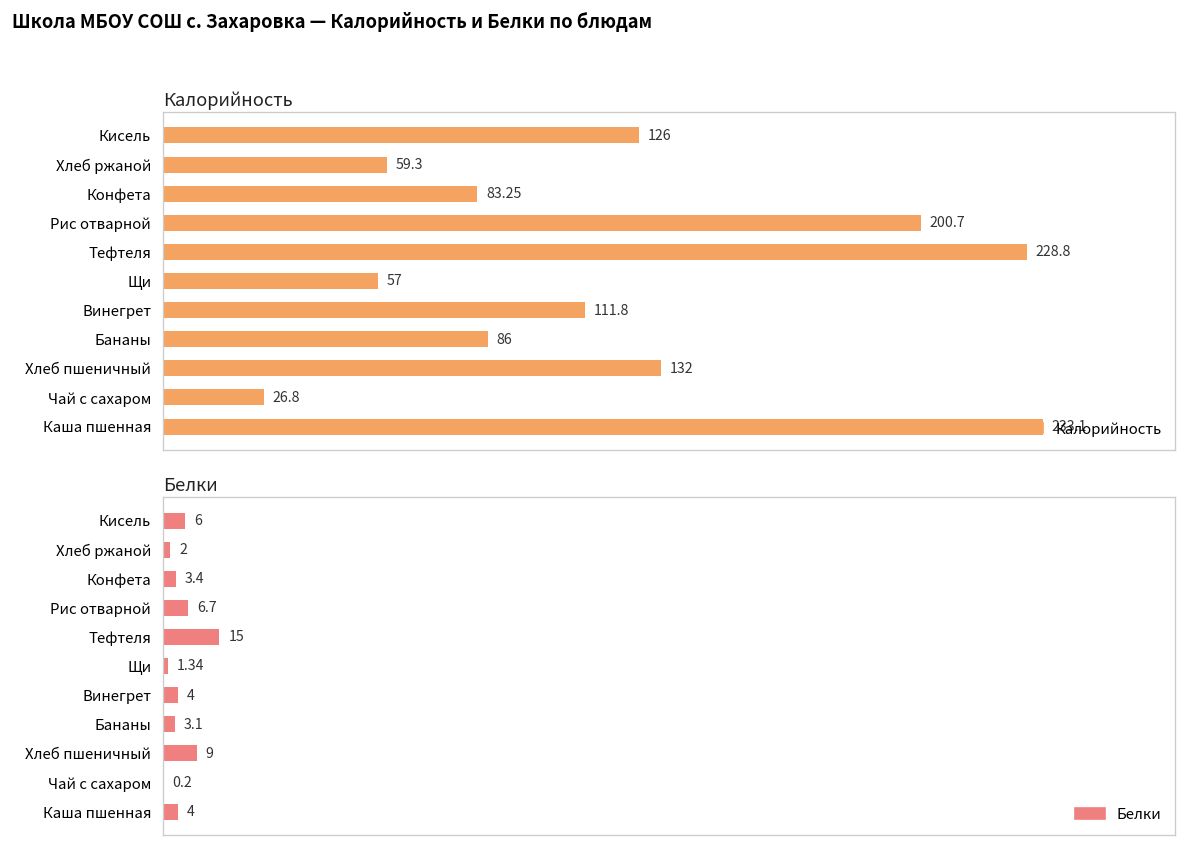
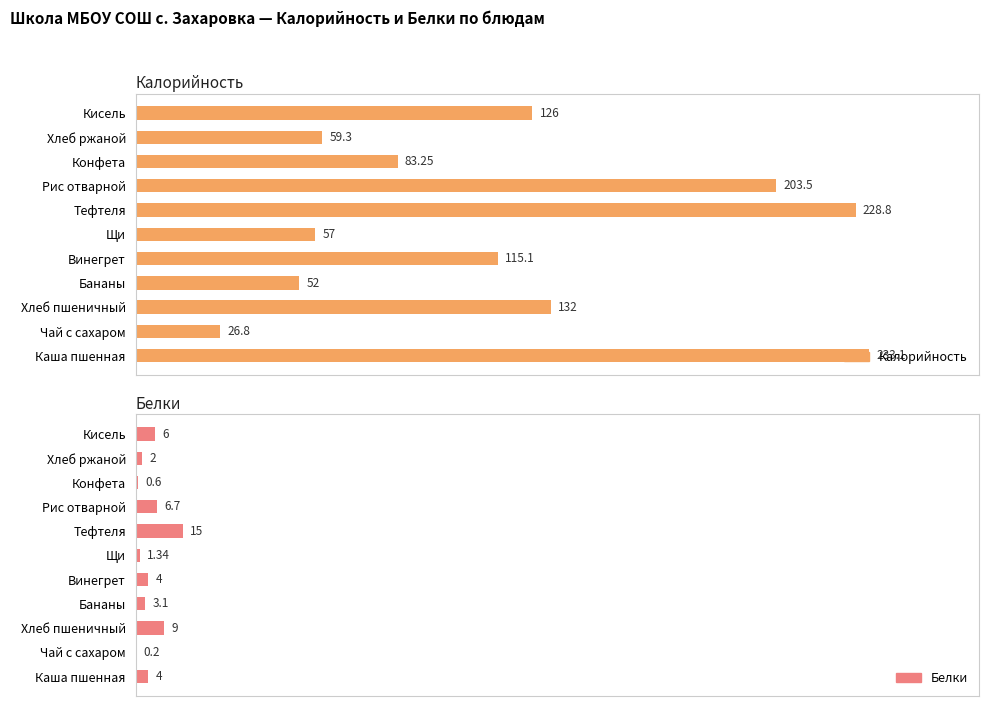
  {
    "Калорийность": {
      "Кисель": 126,
      "Хлеб ржаной": 59.3,
      "Конфета": 83.25,
-     "Рис отварной": 200.7,
+     "Рис отварной": 203.5,
      "Тефтеля": 228.8,
      "Щи": 57,
-     "Винегрет": 111.8,
-     "Бананы": 86,
+     "Винегрет": 115.1,
+     "Бананы": 52,
      "Хлеб пшеничный": 132,
      "Чай с сахаром": 26.8,
      "Каша пшенная": 233.1
    },
    "Белки": {
      "Кисель": 6,
      "Хлеб ржаной": 2,
-     "Конфета": 3.4,
+     "Конфета": 0.6,
      "Рис отварной": 6.7,
      "Тефтеля": 15,
      "Щи": 1.34,
      "Винегрет": 4,
      "Бананы": 3.1,
      "Хлеб пшеничный": 9,
      "Чай с сахаром": 0.2,
      "Каша пшенная": 4
    }
  }
